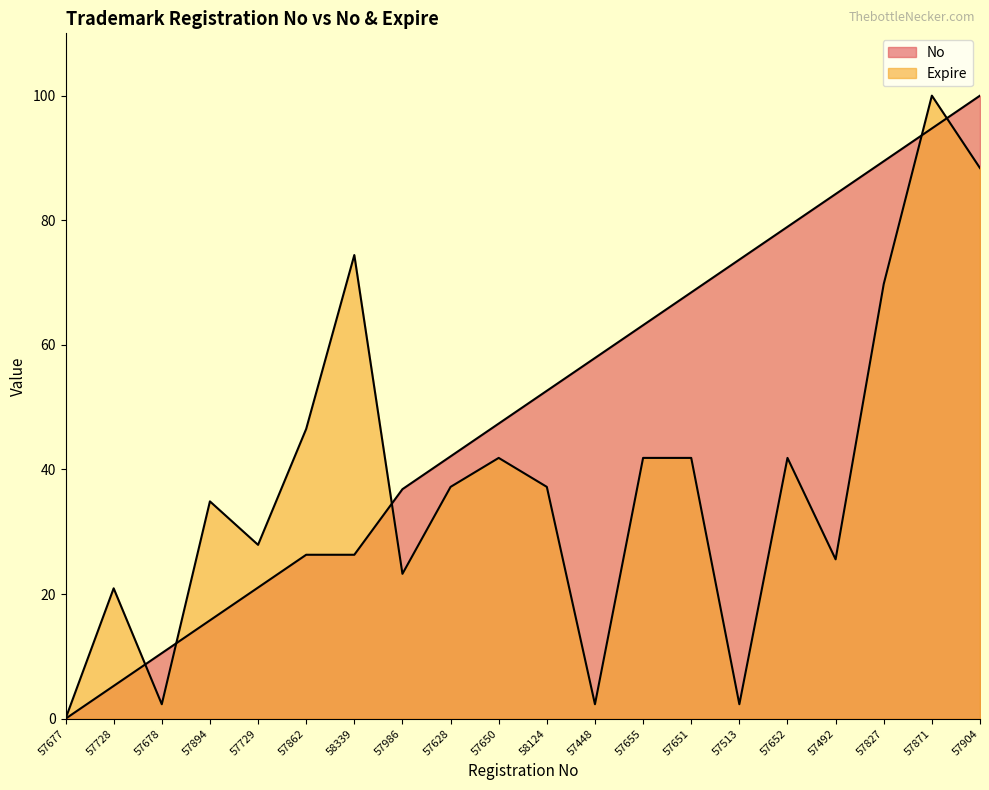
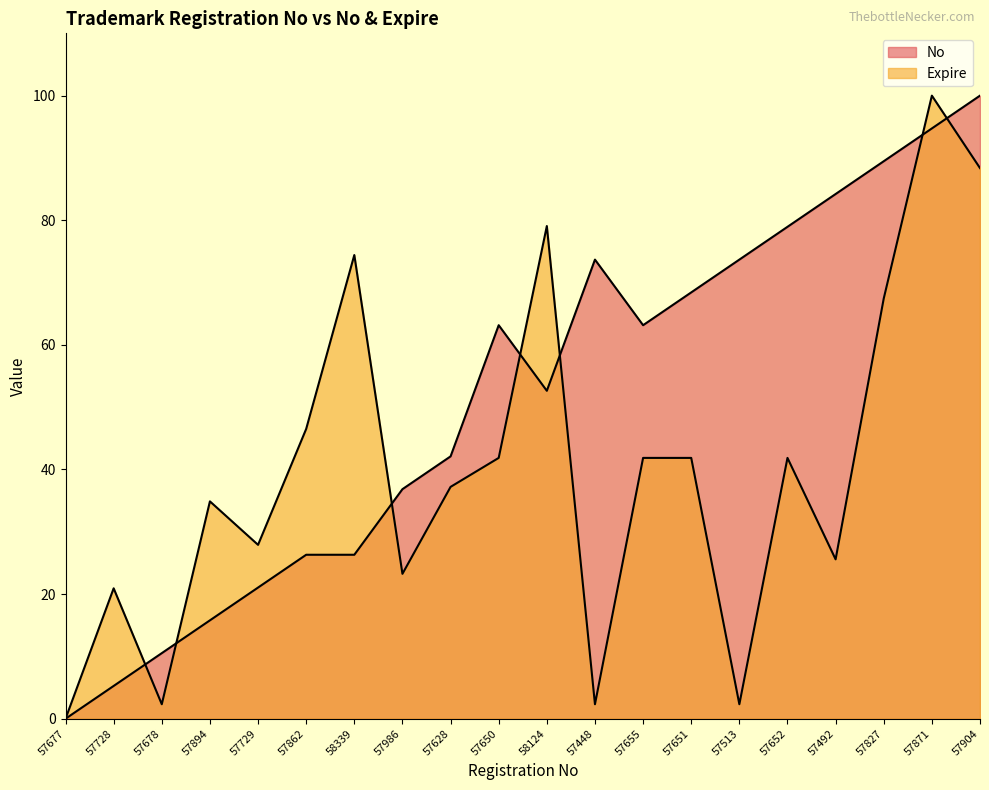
  {
    "No": {
      "57728": 5,
      "57678": 11,
      "57894": 16,
      "57729": 21,
      "57862": 26,
      "58339": 26,
      "57986": 37,
      "57628": 42,
-     "57650": 47,
+     "57650": 63,
      "58124": 53,
-     "57448": 58,
+     "57448": 74,
      "57655": 63,
      "57651": 68,
      "57513": 74,
      "57652": 79,
      "57492": 84,
      "57827": 89,
      "57871": 95,
      "57904": 100
    },
    "Expire": {
      "57728": 21,
      "57678": 2,
      "57894": 35,
      "57729": 28,
      "57862": 47,
      "58339": 74,
      "57986": 23,
      "57628": 37,
      "57650": 42,
-     "58124": 37,
+     "58124": 79,
      "57448": 2,
      "57655": 42,
      "57651": 42,
      "57513": 2,
      "57652": 42,
      "57492": 26,
-     "57827": 70,
+     "57827": 67,
      "57871": 100,
      "57904": 88
    }
  }
